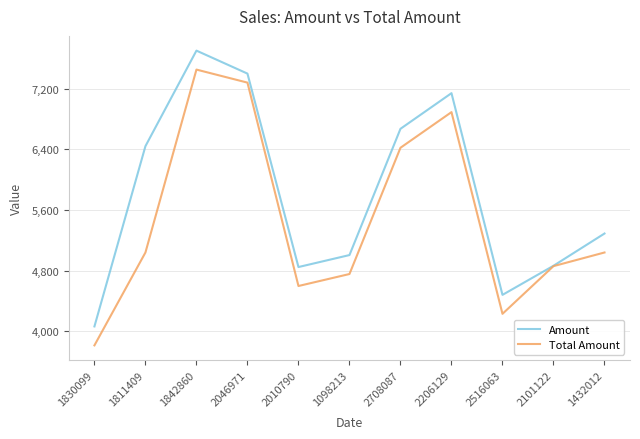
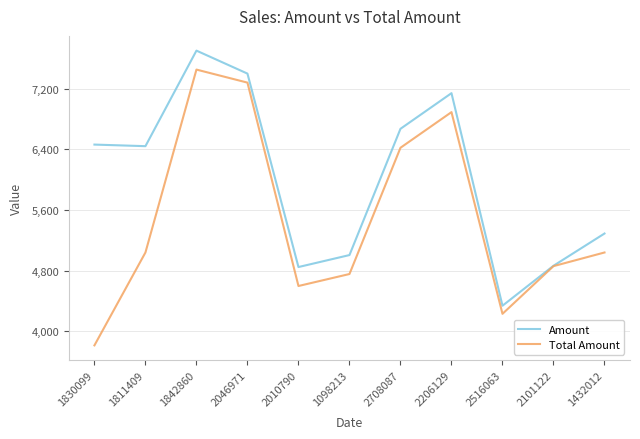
  {
    "Amount": {
-     "1830099": "4,100",
+     "1830099": "6,500",
      "1811409": "6,400",
      "1842860": "7,700",
      "2046971": "7,400",
      "2010790": "4,800",
      "1098213": "5,000",
      "2708087": "6,700",
      "2206129": "7,100",
-     "2516063": "4,500",
+     "2516063": "4,300",
      "1432012": "5,300"
    },
    "Total Amount": {
      "1830099": "3,800",
      "1811409": "5,000",
      "1842860": "7,500",
      "2046971": "7,300",
      "2010790": "4,600",
      "1098213": "4,800",
      "2708087": "6,400",
      "2206129": "6,900",
      "2516063": "4,200",
      "1432012": "5,000"
    }
  }
